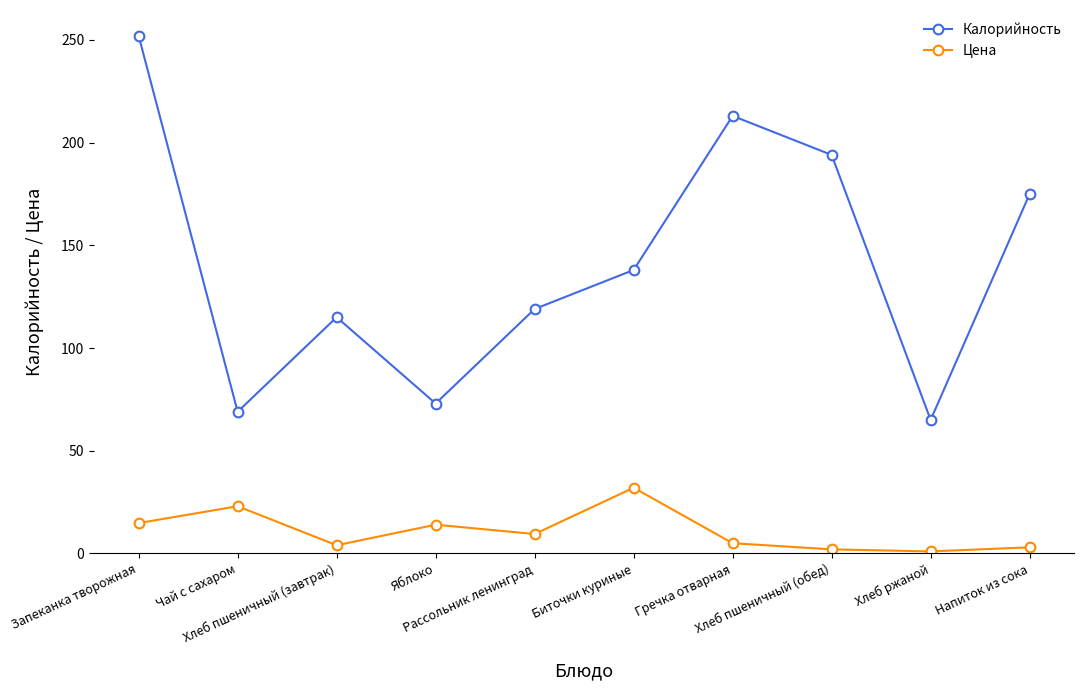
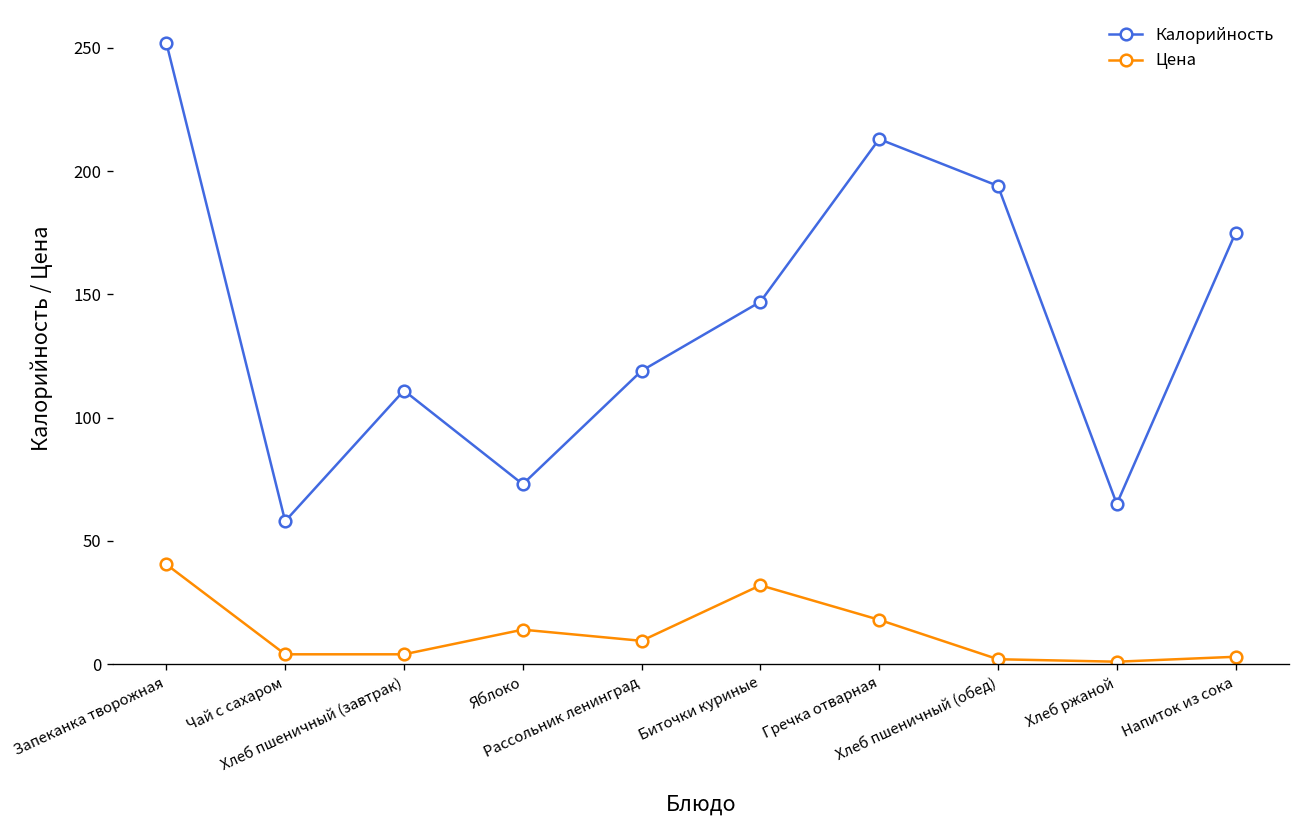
  {
    "Калорийность": {
      "Запеканка творожная": 252,
-     "Чай с сахаром": 69,
-     "Хлеб пшеничный (завтрак)": 115,
+     "Чай с сахаром": 58,
+     "Хлеб пшеничный (завтрак)": 111,
      "Яблоко": 73,
      "Рассольник ленинград": 119,
-     "Биточки куриные": 138,
+     "Биточки куриные": 147,
      "Гречка отварная": 213,
      "Хлеб пшеничный (обед)": 194,
      "Хлеб ржаной": 65,
      "Напиток из сока": 175
    },
    "Цена": {
-     "Запеканка творожная": 15,
-     "Чай с сахаром": 23,
+     "Запеканка творожная": 40,
+     "Чай с сахаром": 4,
      "Хлеб пшеничный (завтрак)": 4,
      "Яблоко": 14,
      "Рассольник ленинград": 9,
      "Биточки куриные": 32,
-     "Гречка отварная": 5,
+     "Гречка отварная": 18,
      "Хлеб пшеничный (обед)": 2,
      "Хлеб ржаной": 1,
      "Напиток из сока": 3
    }
  }
